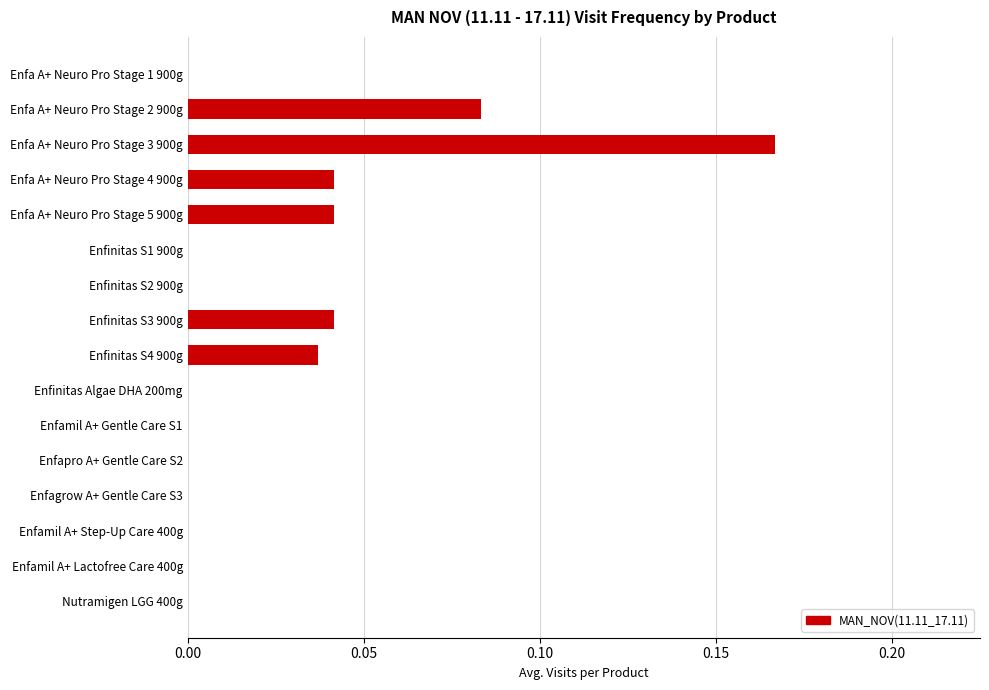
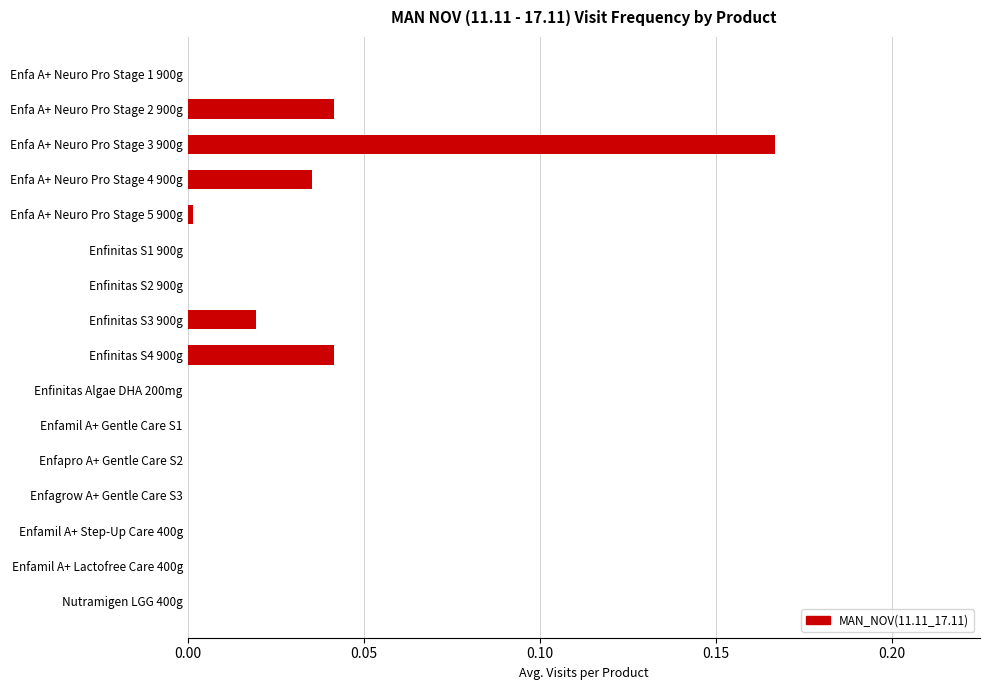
  {
    "Enfa A+ Neuro Pro Stage 1 900g": 0.000,
-   "Enfa A+ Neuro Pro Stage 2 900g": 0.083,
+   "Enfa A+ Neuro Pro Stage 2 900g": 0.042,
    "Enfa A+ Neuro Pro Stage 3 900g": 0.167,
-   "Enfa A+ Neuro Pro Stage 4 900g": 0.042,
-   "Enfa A+ Neuro Pro Stage 5 900g": 0.042,
+   "Enfa A+ Neuro Pro Stage 4 900g": 0.035,
+   "Enfa A+ Neuro Pro Stage 5 900g": 0.001,
    "Enfinitas S1 900g": 0.000,
    "Enfinitas S2 900g": 0.000,
-   "Enfinitas S3 900g": 0.042,
-   "Enfinitas S4 900g": 0.037,
+   "Enfinitas S3 900g": 0.020,
+   "Enfinitas S4 900g": 0.042,
    "Enfinitas Algae DHA 200mg": 0.000,
    "Enfamil A+ Gentle Care S1": 0.000,
    "Enfapro A+ Gentle Care S2": 0.000,
    "Enfagrow A+ Gentle Care S3": 0.000,
    "Enfamil A+ Step-Up Care 400g": 0.000,
    "Enfamil A+ Lactofree Care 400g": 0.000,
    "Nutramigen LGG 400g": 0.000
  }
